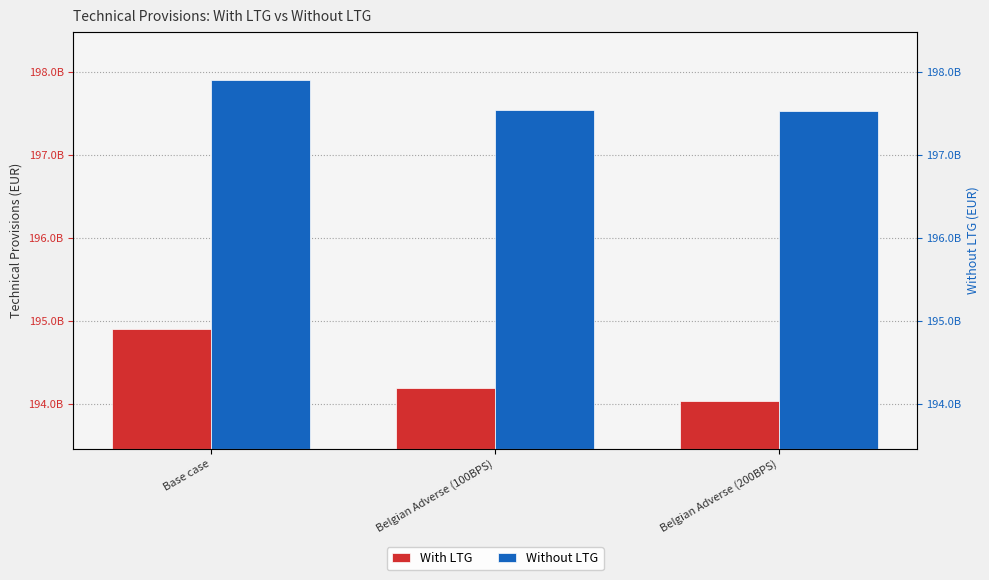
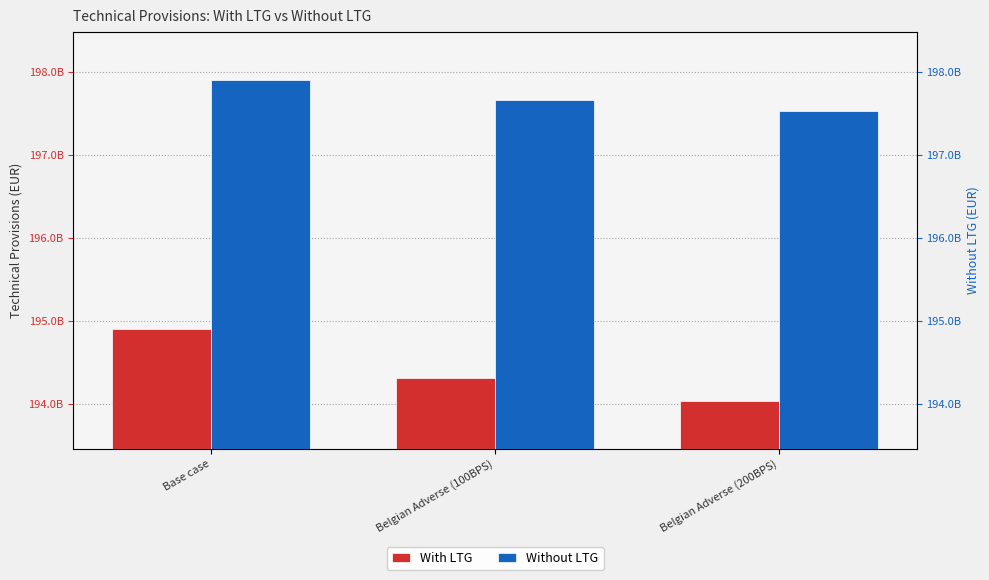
  {
    "With LTG": {
      "Base case": 194900000000,
-     "Belgian Adverse (100BPS)": 194200000000,
+     "Belgian Adverse (100BPS)": 194300000000,
      "Belgian Adverse (200BPS)": 194000000000
    },
    "Without LTG": {
      "Base case": 197900000000,
-     "Belgian Adverse (100BPS)": 197500000000,
+     "Belgian Adverse (100BPS)": 197700000000,
      "Belgian Adverse (200BPS)": 197500000000
    }
  }
